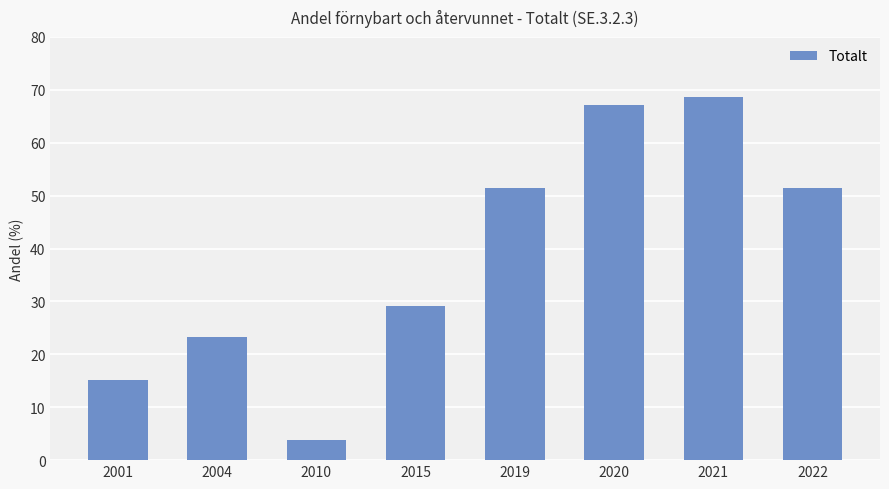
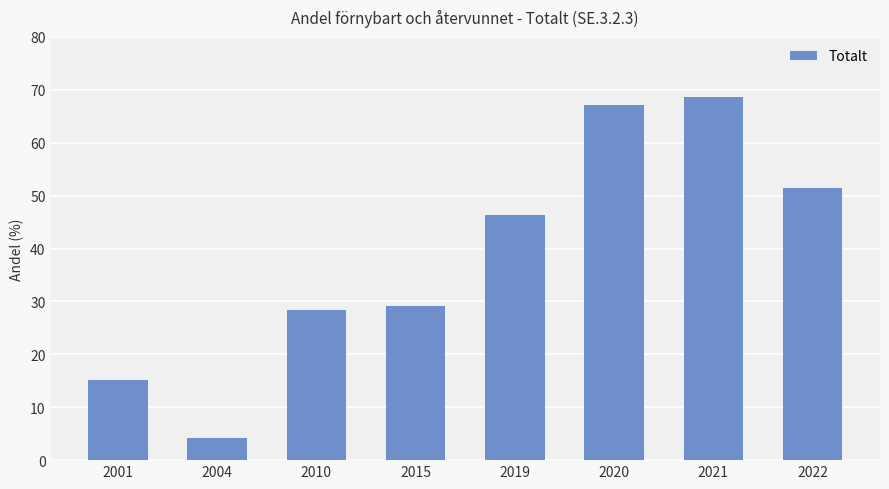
  {
    "2001": 15,
-   "2004": 23,
-   "2010": 4,
+   "2004": 4,
+   "2010": 28,
    "2015": 29,
-   "2019": 51,
+   "2019": 46,
    "2020": 67,
    "2021": 69,
    "2022": 51
  }
